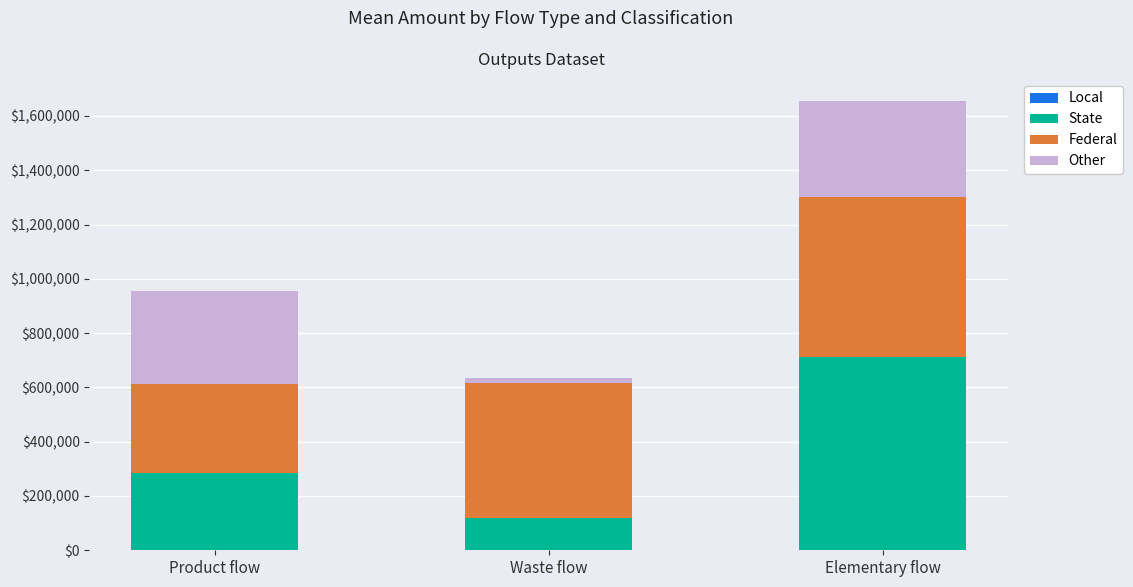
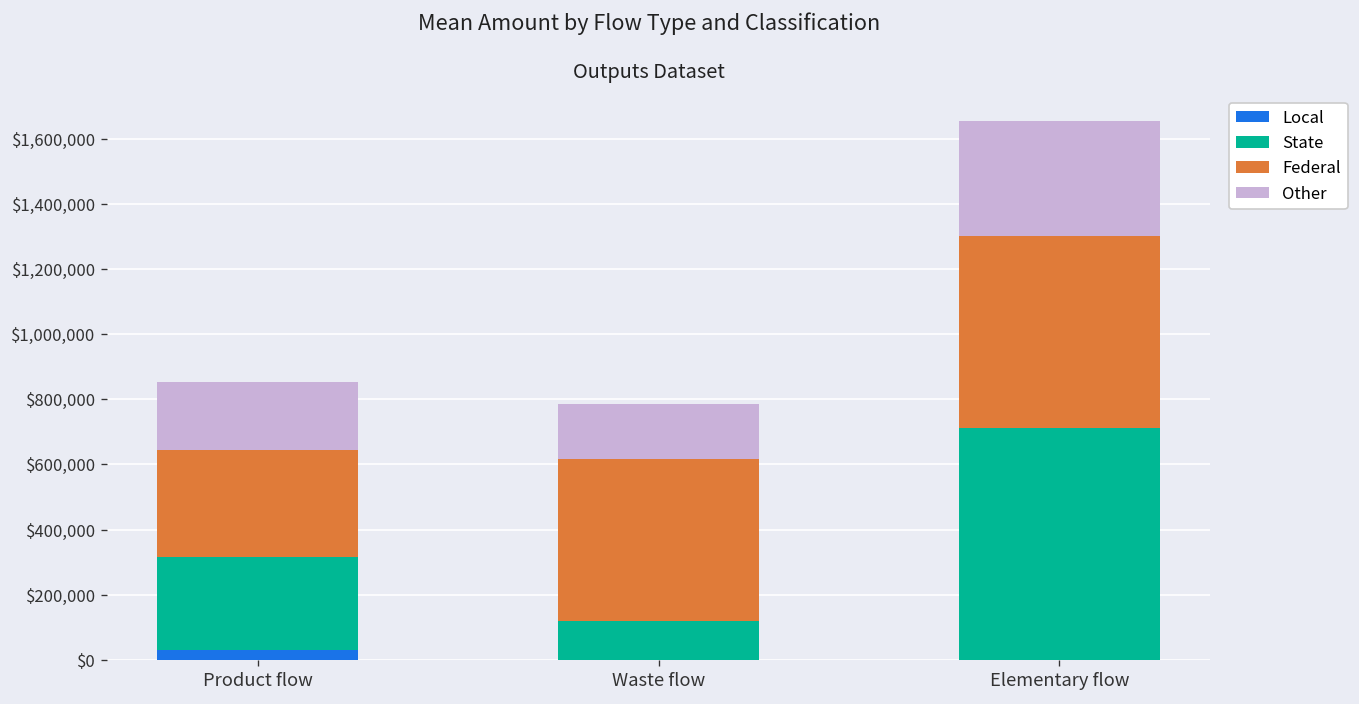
  {
    "Local": {
-     "Product flow": "$0"
+     "Product flow": "$30,000"
    },
    "State": {
      "Product flow": "$290,000",
      "Waste flow": "$120,000",
      "Elementary flow": "$710,000"
    },
    "Federal": {
      "Product flow": "$330,000",
      "Waste flow": "$500,000",
      "Elementary flow": "$590,000"
    },
    "Other": {
-     "Product flow": "$340,000",
-     "Waste flow": "$20,000",
+     "Product flow": "$210,000",
+     "Waste flow": "$170,000",
      "Elementary flow": "$350,000"
    }
  }
